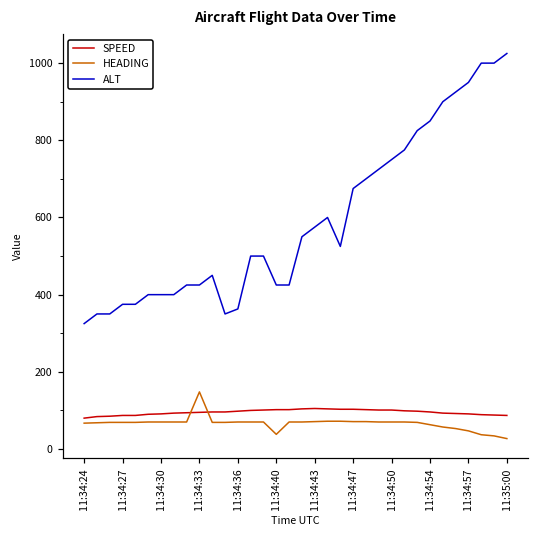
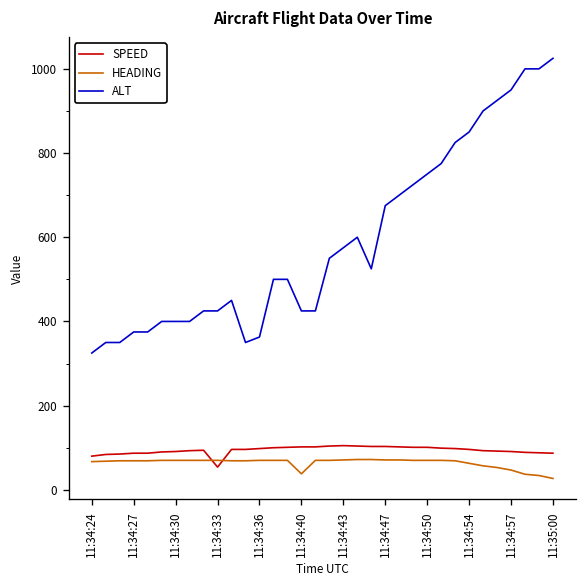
  {
    "SPEED": {
      "11:34:24": 80,
      "11:34:27": 90,
      "11:34:30": 90,
-     "11:34:33": 100,
+     "11:34:33": 50,
      "11:34:36": 100,
      "11:34:40": 100,
      "11:34:43": 110,
      "11:34:47": 100,
      "11:34:50": 100,
      "11:34:54": 100,
      "11:34:57": 90,
      "11:35:00": 90
    },
    "HEADING": {
      "11:34:24": 70,
      "11:34:27": 70,
      "11:34:30": 70,
-     "11:34:33": 150,
+     "11:34:33": 70,
      "11:34:36": 70,
      "11:34:40": 40,
      "11:34:43": 70,
      "11:34:47": 70,
      "11:34:50": 70,
      "11:34:54": 60,
      "11:34:57": 50,
      "11:35:00": 30
    },
    "ALT": {
      "11:34:24": 330,
      "11:34:27": 380,
      "11:34:30": 400,
      "11:34:33": 430,
      "11:34:36": 360,
      "11:34:40": 430,
      "11:34:43": 580,
      "11:34:47": 680,
      "11:34:50": 750,
      "11:34:54": 850,
      "11:34:57": 950,
      "11:35:00": 1030
    }
  }
